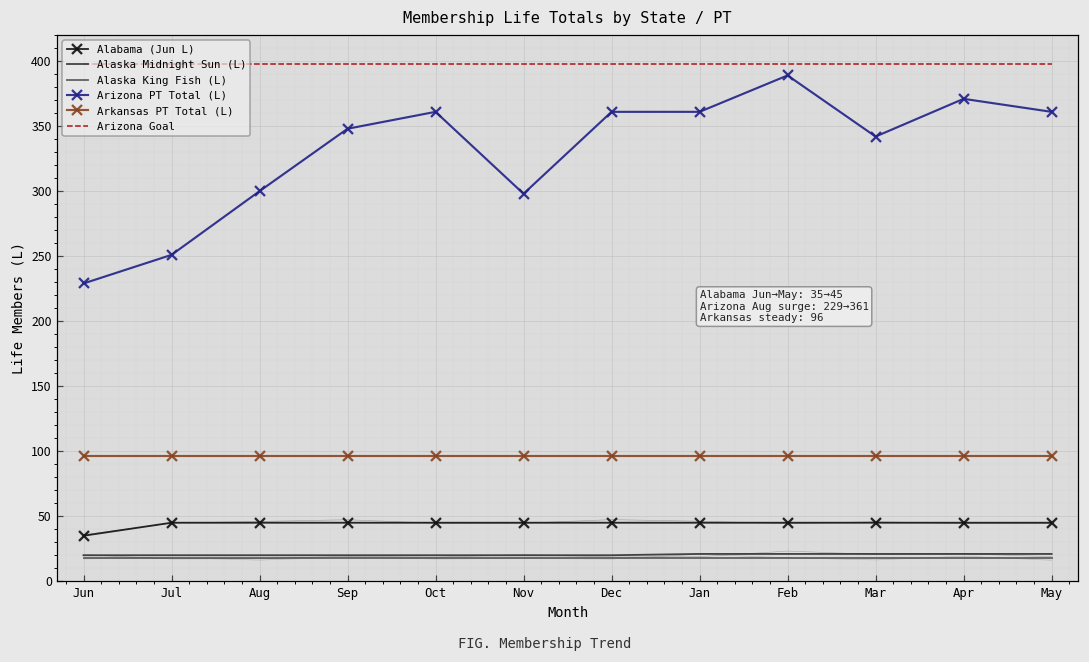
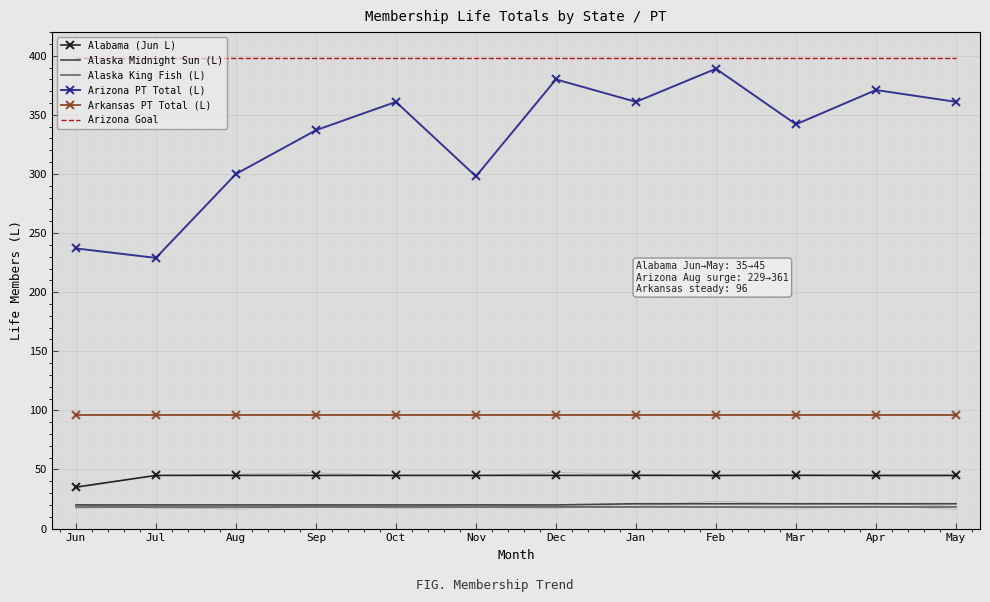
  {
    "Arizona PT Total (L)": {
-     "Jun": 229,
-     "Jul": 251,
+     "Jun": 237,
+     "Jul": 229,
      "Aug": 300,
-     "Sep": 348,
+     "Sep": 337,
      "Oct": 361,
      "Nov": 298,
-     "Dec": 361,
+     "Dec": 380,
      "Jan": 361,
      "Feb": 389,
      "Mar": 342,
      "Apr": 371,
      "May": 361
    },
    "Arkansas PT Total (L)": {
      "Jun": 96,
      "Jul": 96,
      "Aug": 96,
      "Sep": 96,
      "Oct": 96,
      "Nov": 96,
      "Dec": 96,
      "Jan": 96,
      "Feb": 96,
      "Mar": 96,
      "Apr": 96,
      "May": 96
    },
    "Arizona Goal": {
      "Aug": 398,
      "Sep": 398,
      "Oct": 398,
      "Nov": 398,
      "Dec": 398,
      "Jan": 398,
      "Feb": 398,
      "Mar": 398,
      "Apr": 398,
      "May": 398
    }
  }
